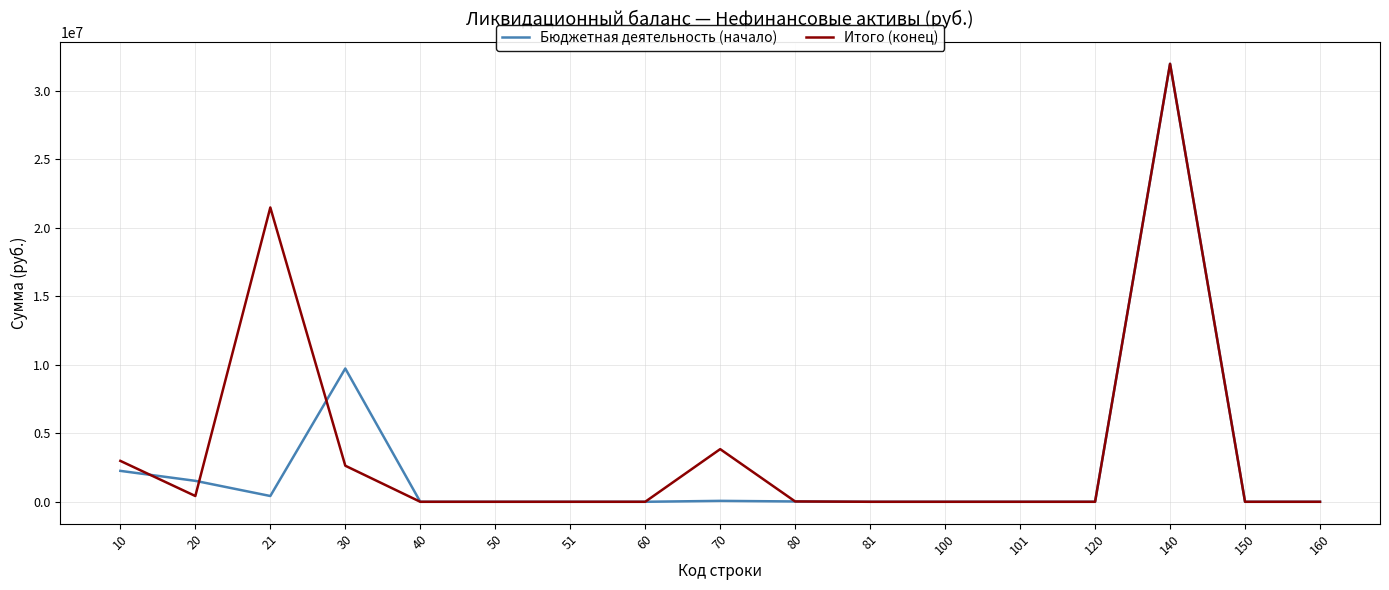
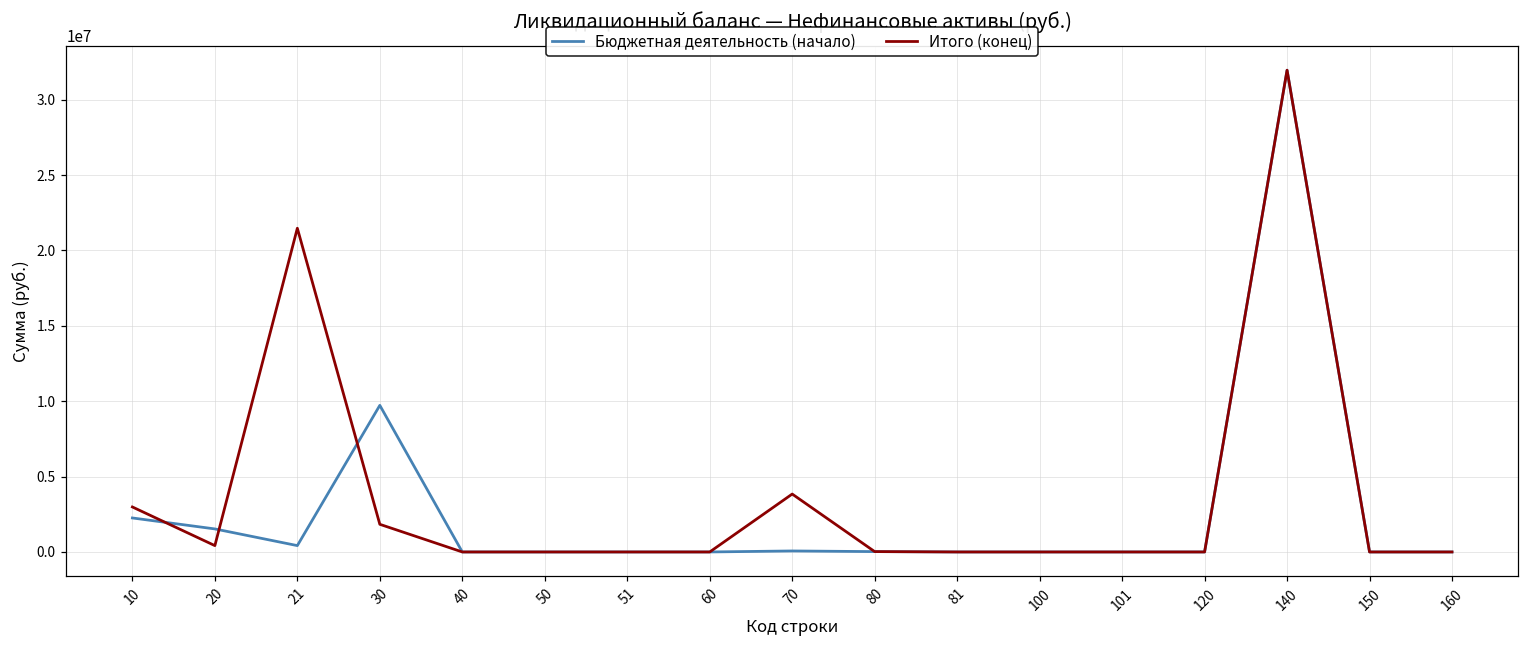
  {
    "Бюджетная деятельность (начало)": {
      "10": 2300000,
      "20": 1500000,
      "21": 400000,
      "30": 9700000,
      "70": 100000
    },
    "Итого (конец)": {
      "10": 3000000,
      "20": 400000,
      "21": 21500000,
-     "30": 2600000,
+     "30": 1800000,
      "70": 3800000
    }
  }
